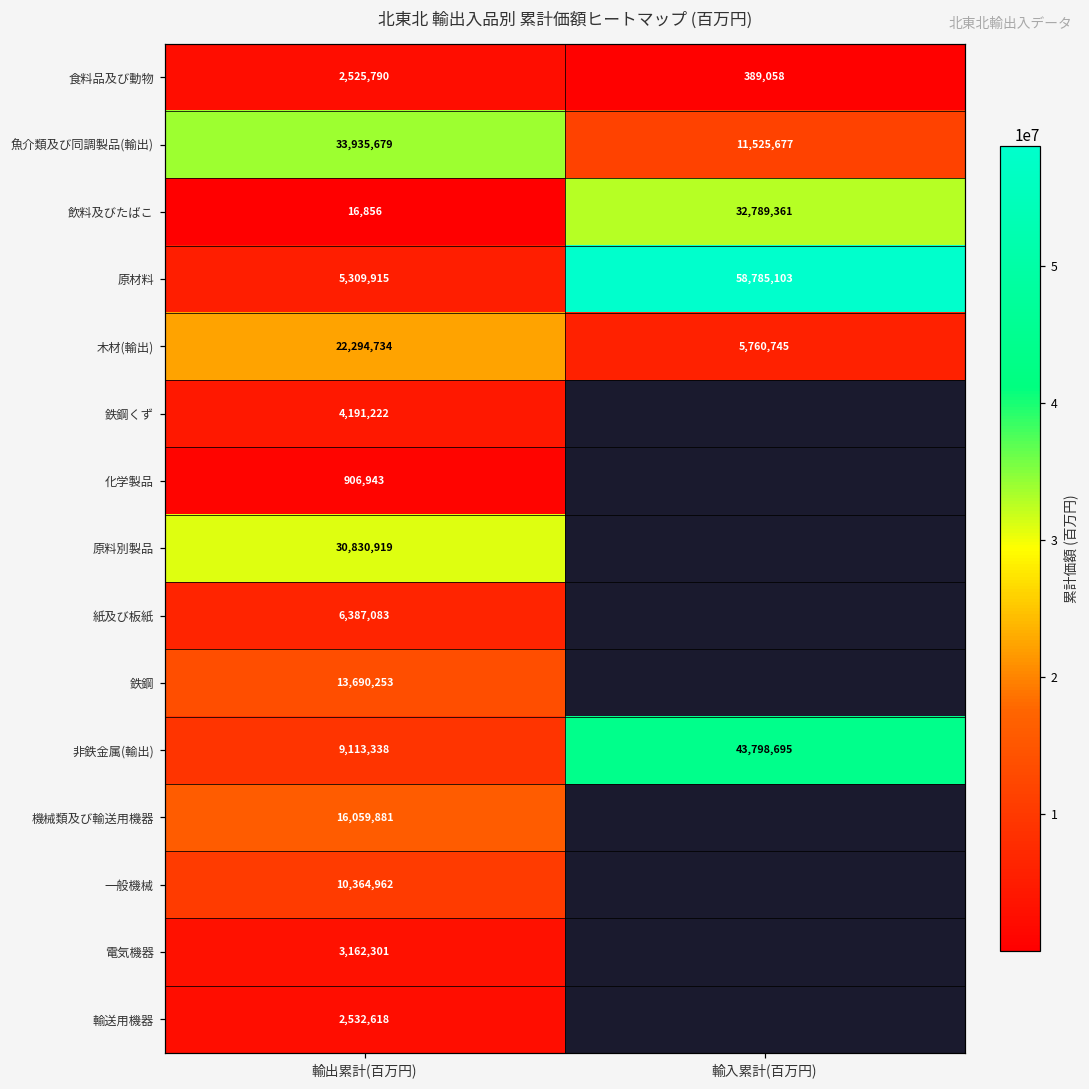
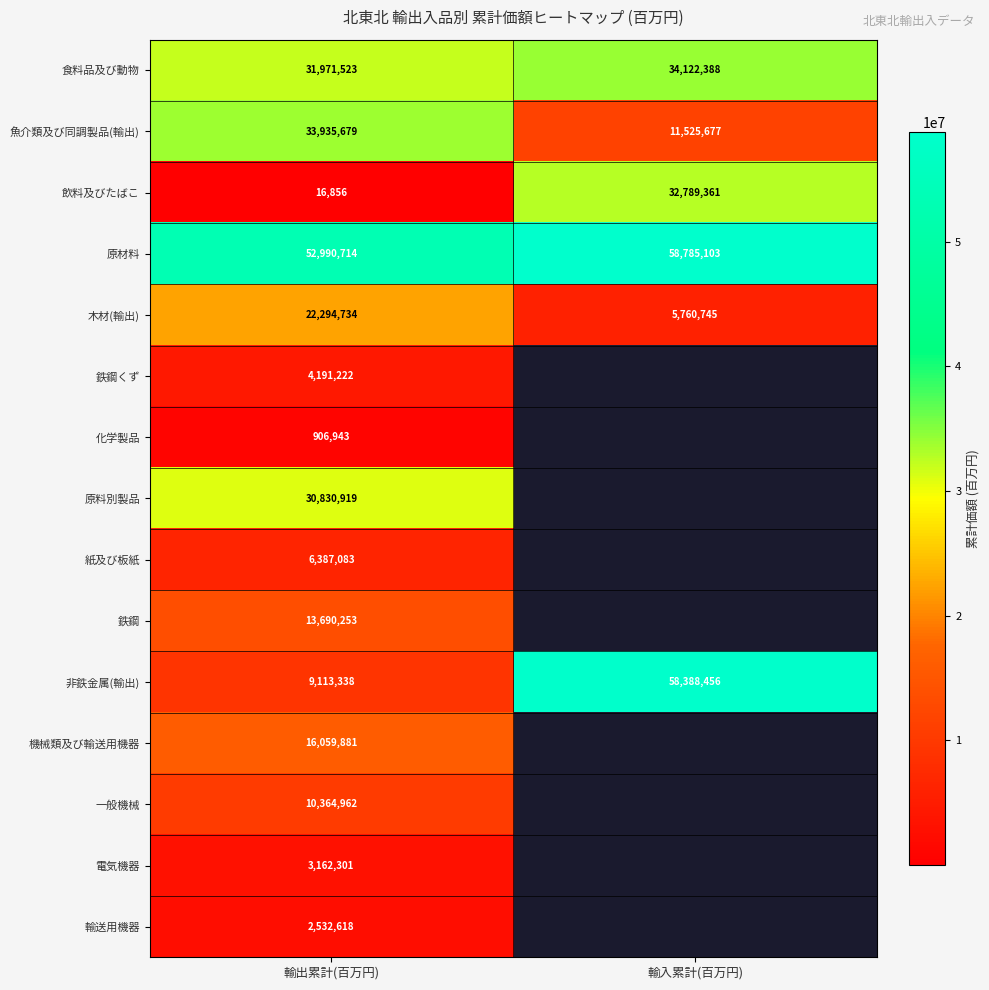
  {
    "食料品及び動物": {
-     "輸出累計(百万円)": "2,525,790",
-     "輸入累計(百万円)": "389,058"
+     "輸出累計(百万円)": "31,971,523",
+     "輸入累計(百万円)": "34,122,388"
    },
    "魚介類及び同調製品(輸出)": {
      "輸出累計(百万円)": "33,935,679",
      "輸入累計(百万円)": "11,525,677"
    },
    "飲料及びたばこ": {
      "輸出累計(百万円)": "16,856",
      "輸入累計(百万円)": "32,789,361"
    },
    "原材料": {
-     "輸出累計(百万円)": "5,309,915",
+     "輸出累計(百万円)": "52,990,714",
      "輸入累計(百万円)": "58,785,103"
    },
    "木材(輸出)": {
      "輸出累計(百万円)": "22,294,734",
      "輸入累計(百万円)": "5,760,745"
    },
    "鉄鋼くず": {
      "輸出累計(百万円)": "4,191,222"
    },
    "化学製品": {
      "輸出累計(百万円)": "906,943"
    },
    "原料別製品": {
      "輸出累計(百万円)": "30,830,919"
    },
    "紙及び板紙": {
      "輸出累計(百万円)": "6,387,083"
    },
    "鉄鋼": {
      "輸出累計(百万円)": "13,690,253"
    },
    "非鉄金属(輸出)": {
      "輸出累計(百万円)": "9,113,338",
-     "輸入累計(百万円)": "43,798,695"
+     "輸入累計(百万円)": "58,388,456"
    },
    "機械類及び輸送用機器": {
      "輸出累計(百万円)": "16,059,881"
    },
    "一般機械": {
      "輸出累計(百万円)": "10,364,962"
    },
    "電気機器": {
      "輸出累計(百万円)": "3,162,301"
    },
    "輸送用機器": {
      "輸出累計(百万円)": "2,532,618"
    }
  }
